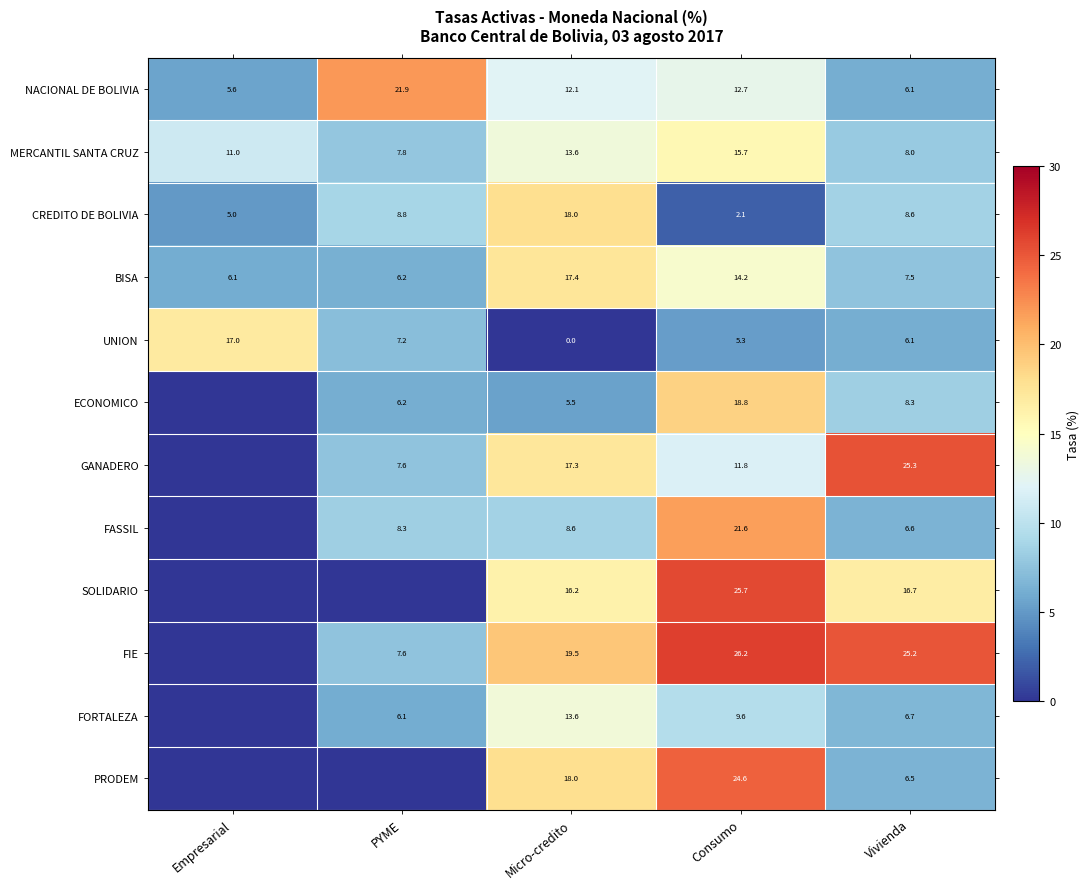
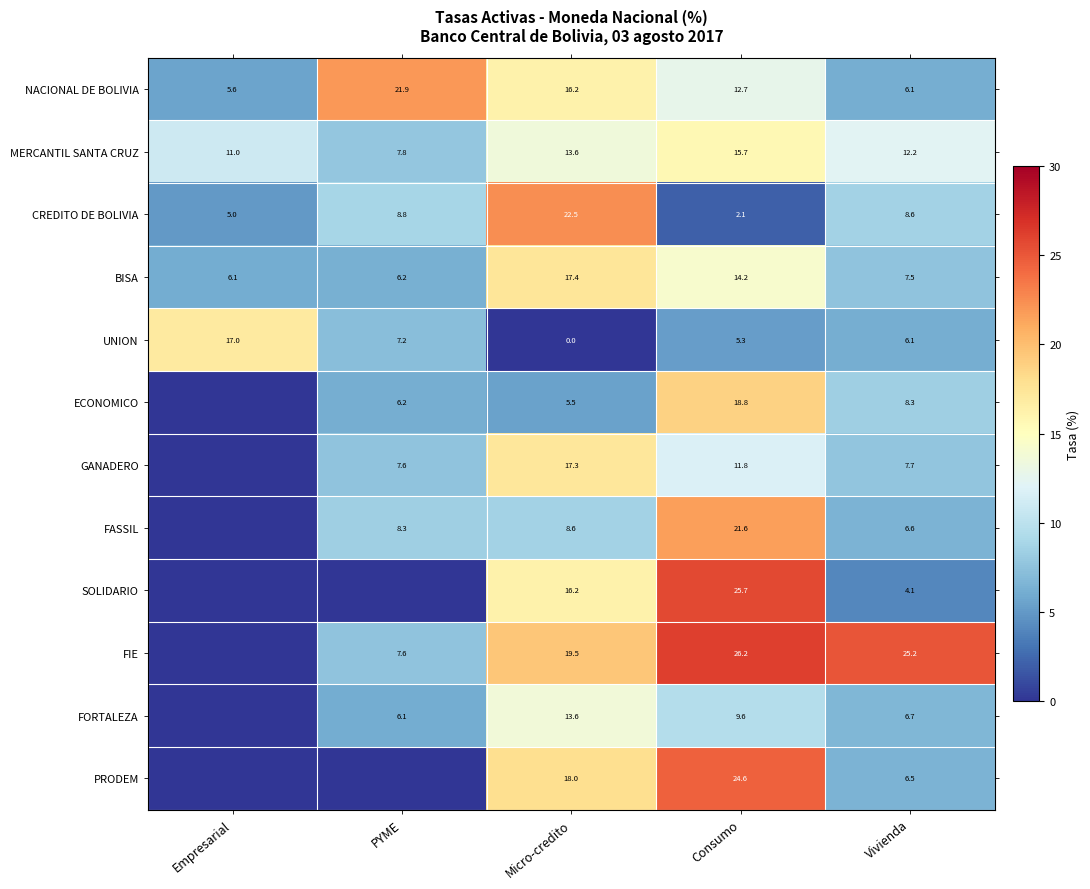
  {
    "NACIONAL DE BOLIVIA": {
      "Empresarial": 5.6,
      "PYME": 21.9,
-     "Micro-credito": 12.1,
+     "Micro-credito": 16.2,
      "Consumo": 12.7,
      "Vivienda": 6.1
    },
    "MERCANTIL SANTA CRUZ": {
      "Empresarial": 11.0,
      "PYME": 7.8,
      "Micro-credito": 13.6,
      "Consumo": 15.7,
-     "Vivienda": 8.0
+     "Vivienda": 12.2
    },
    "CREDITO DE BOLIVIA": {
      "Empresarial": 5.0,
      "PYME": 8.8,
-     "Micro-credito": 18.0,
+     "Micro-credito": 22.5,
      "Consumo": 2.1,
      "Vivienda": 8.6
    },
    "BISA": {
      "Empresarial": 6.1,
      "PYME": 6.2,
      "Micro-credito": 17.4,
      "Consumo": 14.2,
      "Vivienda": 7.5
    },
    "UNION": {
      "Empresarial": 17.0,
      "PYME": 7.2,
      "Micro-credito": 0.0,
      "Consumo": 5.3,
      "Vivienda": 6.1
    },
    "ECONOMICO": {
      "PYME": 6.2,
      "Micro-credito": 5.5,
      "Consumo": 18.8,
      "Vivienda": 8.3
    },
    "GANADERO": {
      "PYME": 7.6,
      "Micro-credito": 17.3,
      "Consumo": 11.8,
-     "Vivienda": 25.3
+     "Vivienda": 7.7
    },
    "FASSIL": {
      "PYME": 8.3,
      "Micro-credito": 8.6,
      "Consumo": 21.6,
      "Vivienda": 6.6
    },
    "SOLIDARIO": {
      "Micro-credito": 16.2,
      "Consumo": 25.7,
-     "Vivienda": 16.7
+     "Vivienda": 4.1
    },
    "FIE": {
      "PYME": 7.6,
      "Micro-credito": 19.5,
      "Consumo": 26.2,
      "Vivienda": 25.2
    },
    "FORTALEZA": {
      "PYME": 6.1,
      "Micro-credito": 13.6,
      "Consumo": 9.6,
      "Vivienda": 6.7
    },
    "PRODEM": {
      "Micro-credito": 18.0,
      "Consumo": 24.6,
      "Vivienda": 6.5
    }
  }
